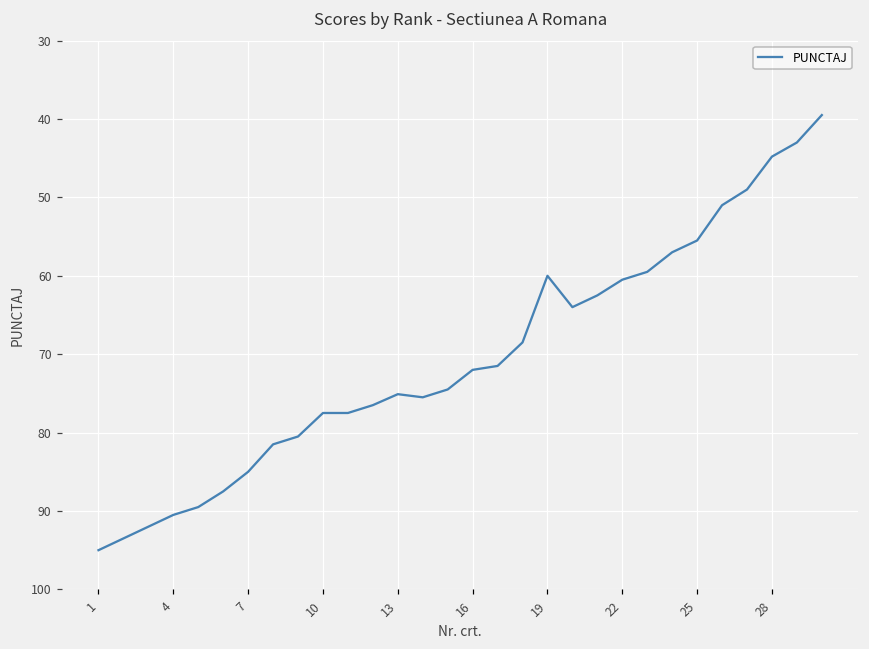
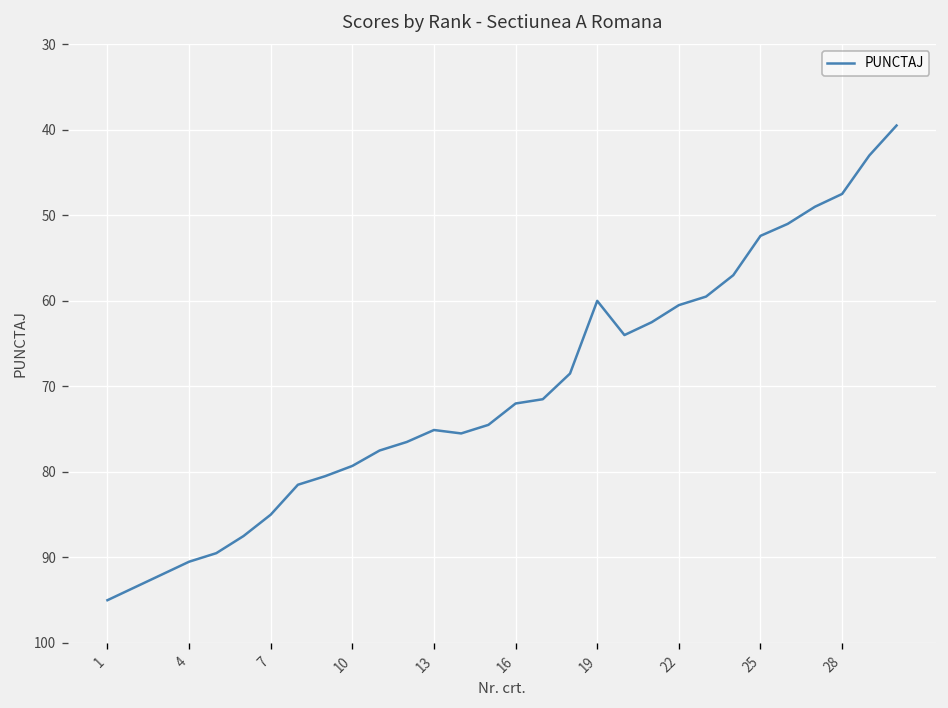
  {
    "1": 95,
    "4": 91,
    "7": 85,
-   "10": 78,
+   "10": 79,
    "13": 75,
    "16": 72,
    "19": 60,
    "22": 61,
-   "25": 56,
-   "28": 45
+   "25": 52,
+   "28": 48
  }
